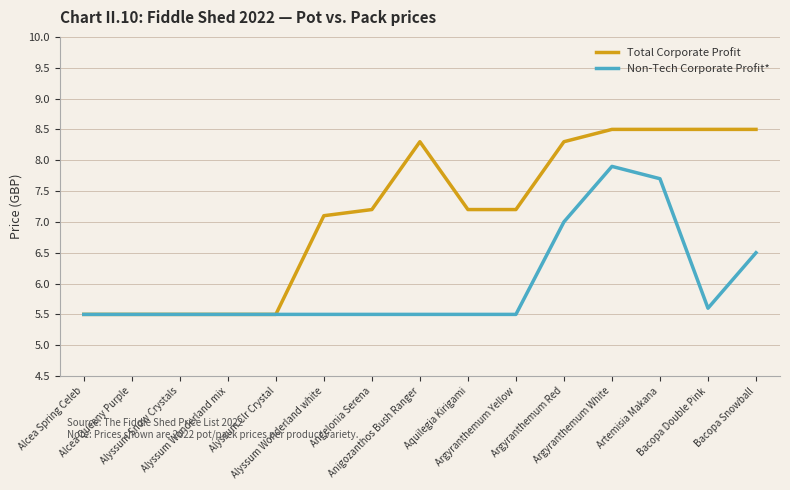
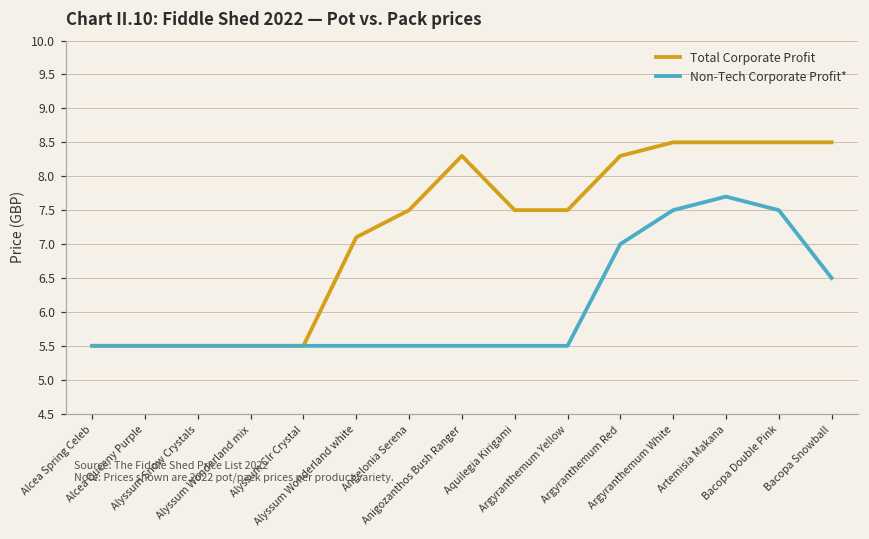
  {
    "Total Corporate Profit": {
      "Alyssum Wonderland white": 7.1,
-     "Angelonia Serena": 7.2,
+     "Angelonia Serena": 7.5,
      "Anigozanthos Bush Ranger": 8.3,
-     "Aquilegia Kirigami": 7.2,
-     "Argyranthemum Yellow": 7.2,
+     "Aquilegia Kirigami": 7.5,
+     "Argyranthemum Yellow": 7.5,
      "Argyranthemum Red": 8.3,
      "Argyranthemum White": 8.5,
      "Artemisia Makana": 8.5,
      "Bacopa Double Pink": 8.5,
      "Bacopa Snowball": 8.5
    },
    "Non-Tech Corporate Profit*": {
      "Alyssum Wonderland white": 5.5,
      "Angelonia Serena": 5.5,
      "Anigozanthos Bush Ranger": 5.5,
      "Aquilegia Kirigami": 5.5,
      "Argyranthemum Yellow": 5.5,
      "Argyranthemum Red": 7.0,
-     "Argyranthemum White": 7.9,
+     "Argyranthemum White": 7.5,
      "Artemisia Makana": 7.7,
-     "Bacopa Double Pink": 5.6,
+     "Bacopa Double Pink": 7.5,
      "Bacopa Snowball": 6.5
    }
  }
